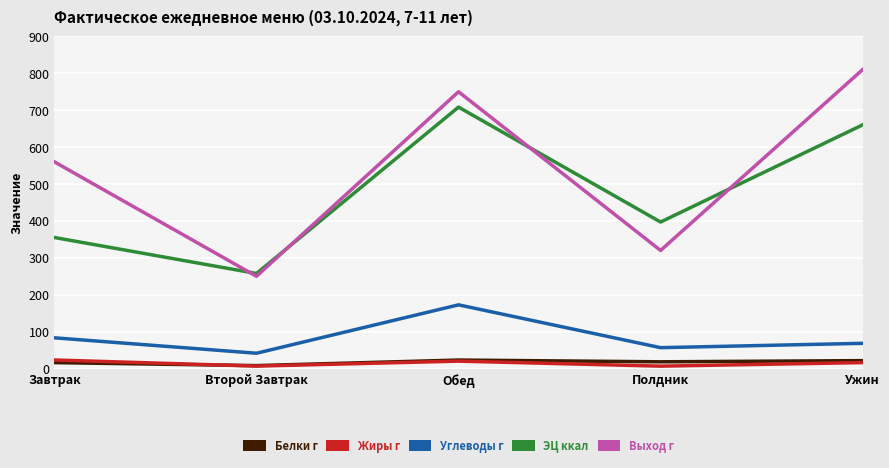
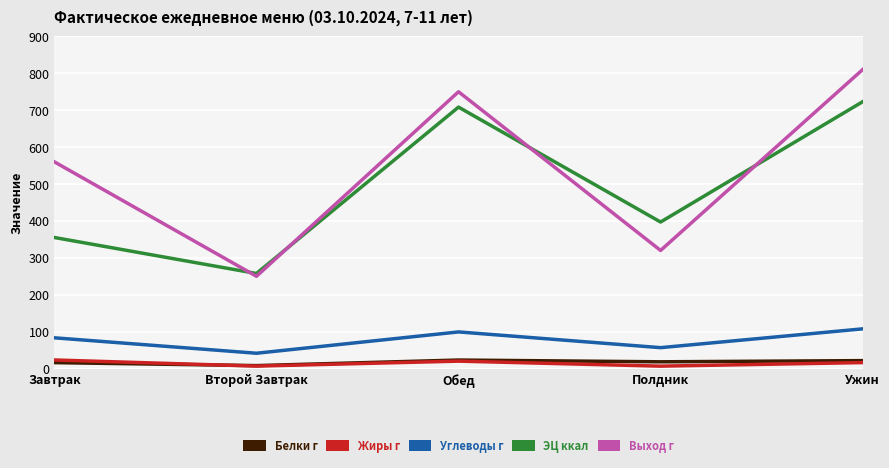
  {
    "Белки г": {
      "Завтрак": 20,
      "Полдник": 20
    },
    "Жиры г": {
      "Завтрак": 20,
      "Полдник": 10
    },
    "Углеводы г": {
      "Завтрак": 80,
      "Второй Завтрак": 40,
-     "Обед": 170,
+     "Обед": 100,
      "Полдник": 60,
-     "Ужин": 70
+     "Ужин": 110
    },
    "ЭЦ ккал": {
      "Завтрак": 360,
      "Второй Завтрак": 260,
      "Обед": 710,
      "Полдник": 400,
-     "Ужин": 660
+     "Ужин": 720
    },
    "Выход г": {
      "Завтрак": 560,
      "Второй Завтрак": 250,
      "Обед": 750,
      "Полдник": 320,
      "Ужин": 810
    }
  }
